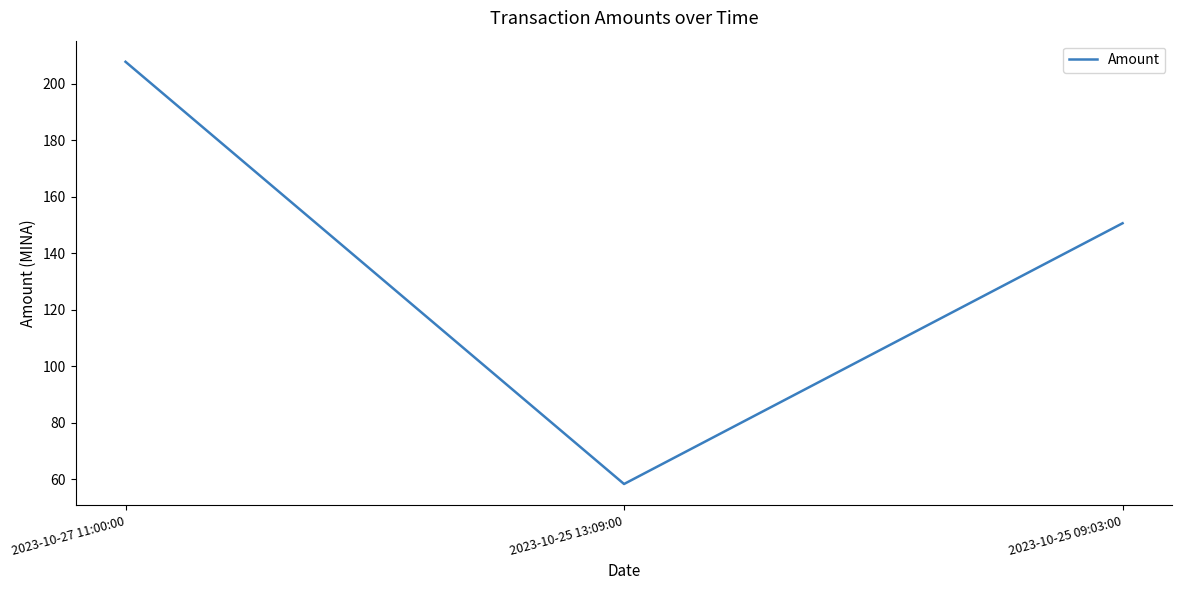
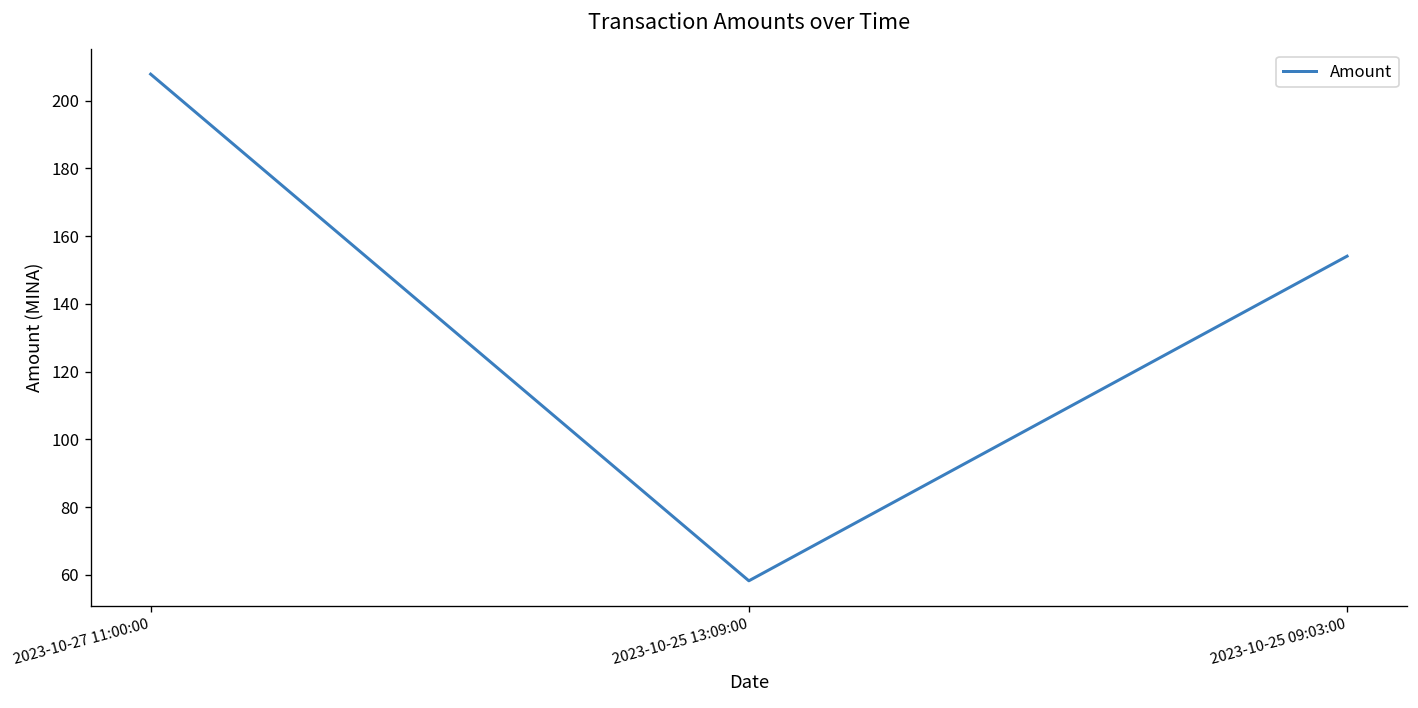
  {
    "2023-10-27 11:00:00": 208,
    "2023-10-25 13:09:00": 58,
-   "2023-10-25 09:03:00": 151
+   "2023-10-25 09:03:00": 154
  }
